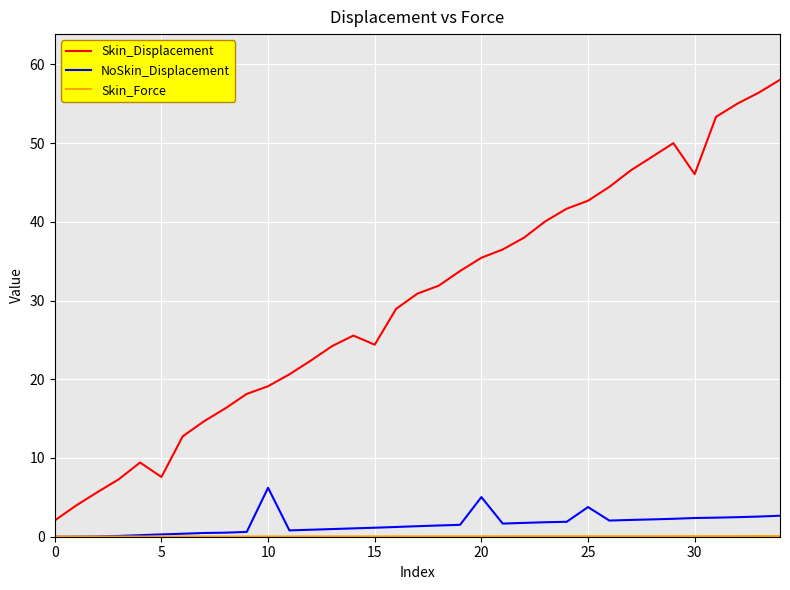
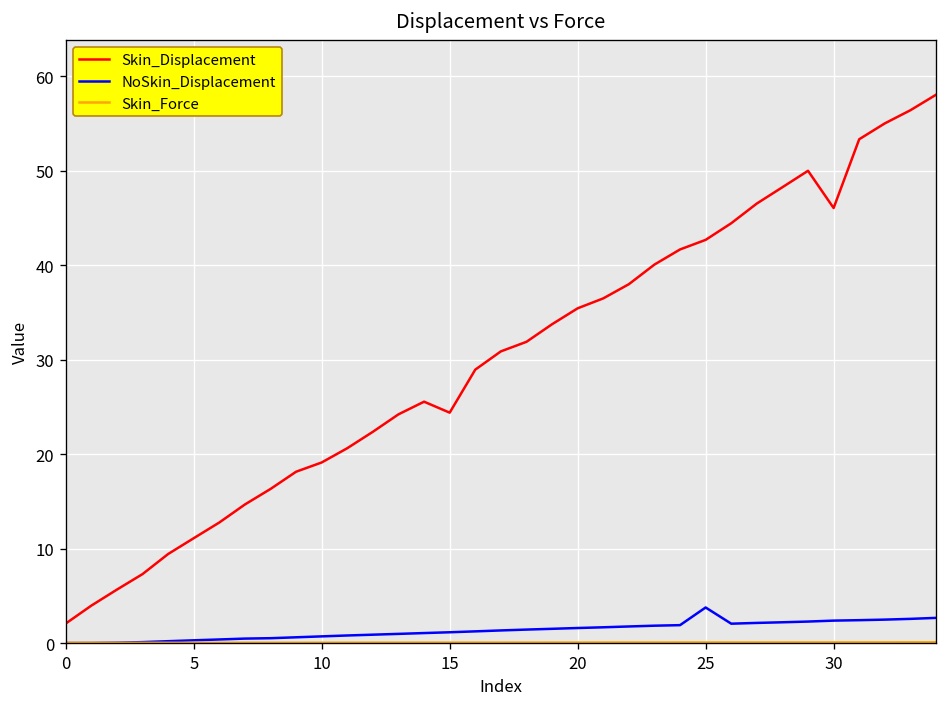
  {
    "Skin_Displacement": {
      "0": 2,
-     "5": 8,
+     "5": 11,
      "10": 19,
      "15": 24,
      "20": 35,
      "25": 43,
      "30": 46
    },
    "NoSkin_Displacement": {
-     "10": 6,
+     "10": 1,
      "15": 1,
-     "20": 5,
+     "20": 2,
      "25": 4,
      "30": 2
    },
    "Skin_Force": {
      "10": 0,
      "15": 0,
      "20": 0,
      "25": 0,
      "30": 0
    }
  }
